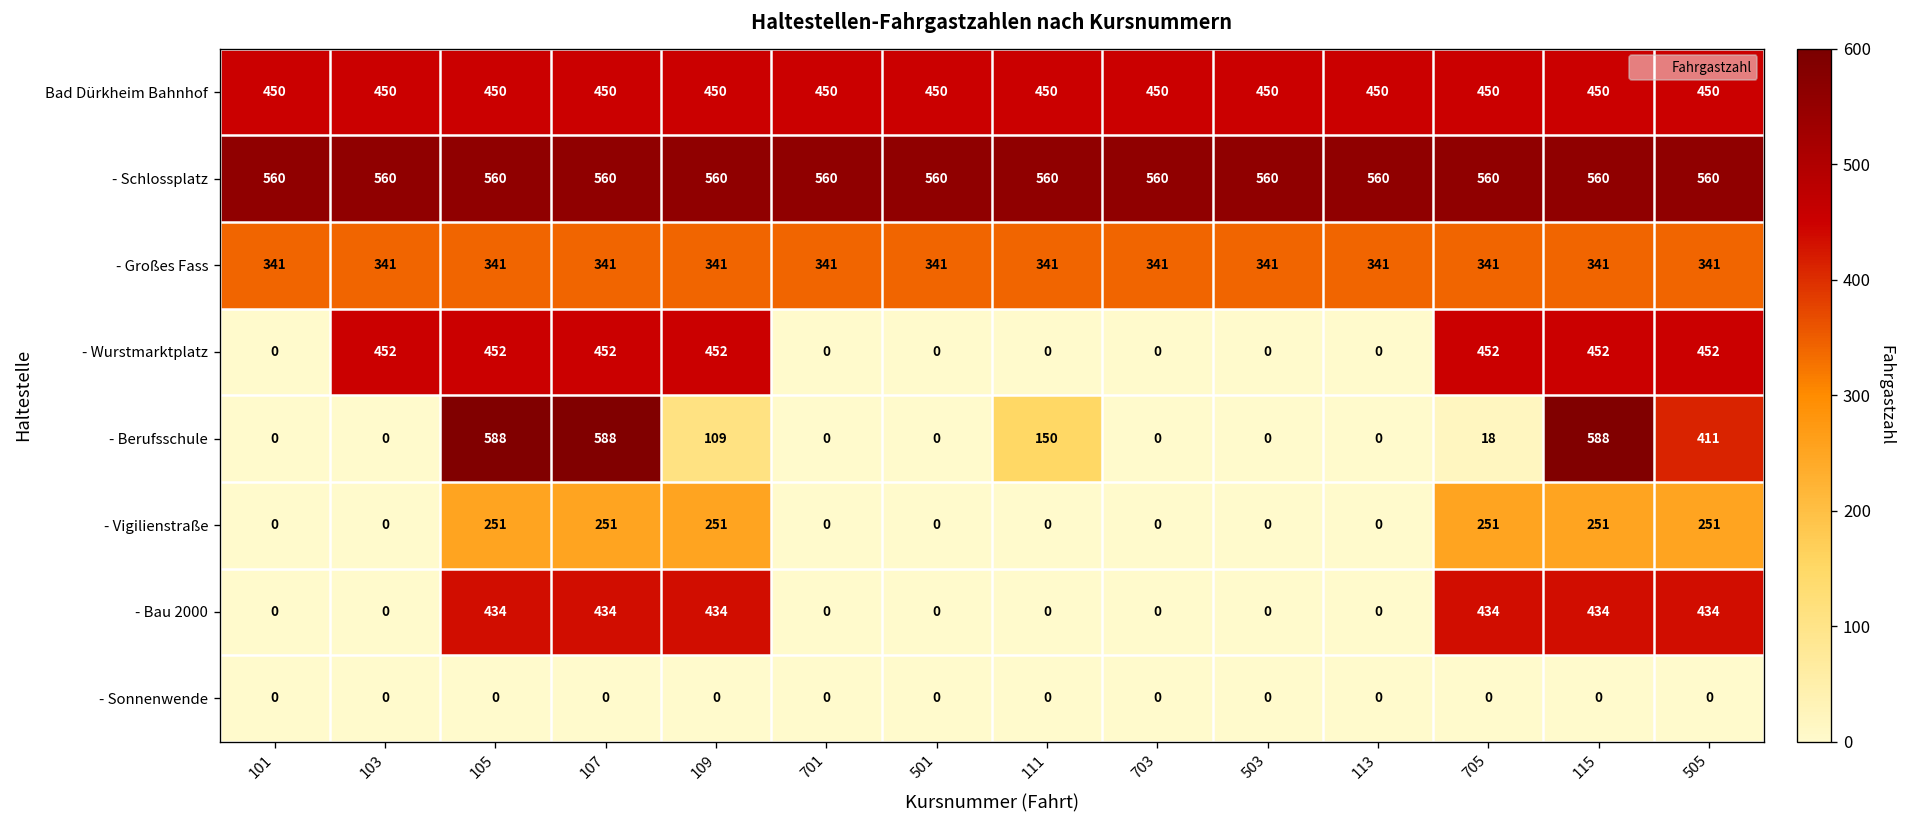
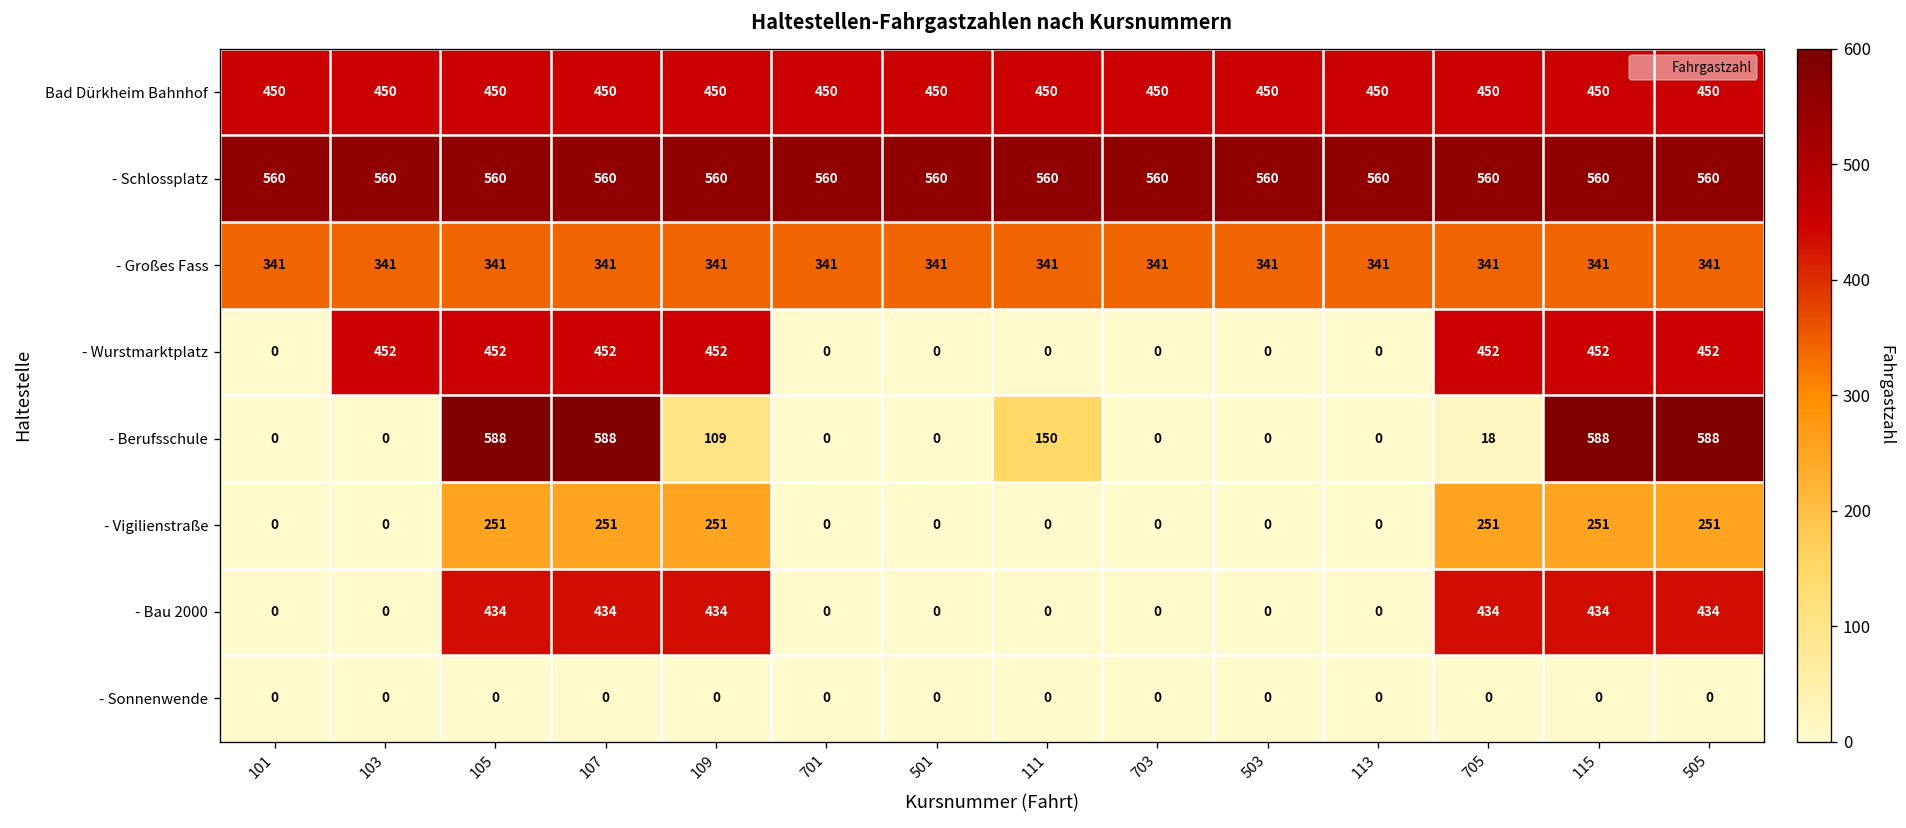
  {
    "Bad Dürkheim Bahnhof": {
      "101": 450,
      "103": 450,
      "105": 450,
      "107": 450,
      "109": 450,
      "701": 450,
      "501": 450,
      "111": 450,
      "703": 450,
      "503": 450,
      "113": 450,
      "705": 450,
      "115": 450,
      "505": 450
    },
    "- Schlossplatz": {
      "101": 560,
      "103": 560,
      "105": 560,
      "107": 560,
      "109": 560,
      "701": 560,
      "501": 560,
      "111": 560,
      "703": 560,
      "503": 560,
      "113": 560,
      "705": 560,
      "115": 560,
      "505": 560
    },
    "- Großes Fass": {
      "101": 341,
      "103": 341,
      "105": 341,
      "107": 341,
      "109": 341,
      "701": 341,
      "501": 341,
      "111": 341,
      "703": 341,
      "503": 341,
      "113": 341,
      "705": 341,
      "115": 341,
      "505": 341
    },
    "- Wurstmarktplatz": {
      "101": 0,
      "103": 452,
      "105": 452,
      "107": 452,
      "109": 452,
      "701": 0,
      "501": 0,
      "111": 0,
      "703": 0,
      "503": 0,
      "113": 0,
      "705": 452,
      "115": 452,
      "505": 452
    },
    "- Berufsschule": {
      "101": 0,
      "103": 0,
      "105": 588,
      "107": 588,
      "109": 109,
      "701": 0,
      "501": 0,
      "111": 150,
      "703": 0,
      "503": 0,
      "113": 0,
      "705": 18,
      "115": 588,
-     "505": 411
+     "505": 588
    },
    "- Vigilienstraße": {
      "101": 0,
      "103": 0,
      "105": 251,
      "107": 251,
      "109": 251,
      "701": 0,
      "501": 0,
      "111": 0,
      "703": 0,
      "503": 0,
      "113": 0,
      "705": 251,
      "115": 251,
      "505": 251
    },
    "- Bau 2000": {
      "101": 0,
      "103": 0,
      "105": 434,
      "107": 434,
      "109": 434,
      "701": 0,
      "501": 0,
      "111": 0,
      "703": 0,
      "503": 0,
      "113": 0,
      "705": 434,
      "115": 434,
      "505": 434
    },
    "- Sonnenwende": {
      "101": 0,
      "103": 0,
      "105": 0,
      "107": 0,
      "109": 0,
      "701": 0,
      "501": 0,
      "111": 0,
      "703": 0,
      "503": 0,
      "113": 0,
      "705": 0,
      "115": 0,
      "505": 0
    }
  }
